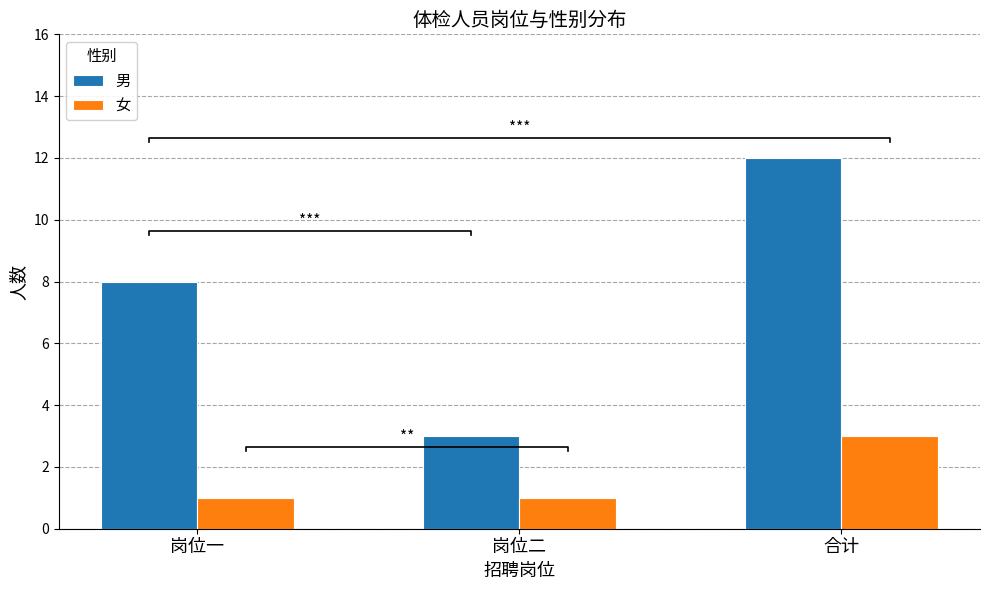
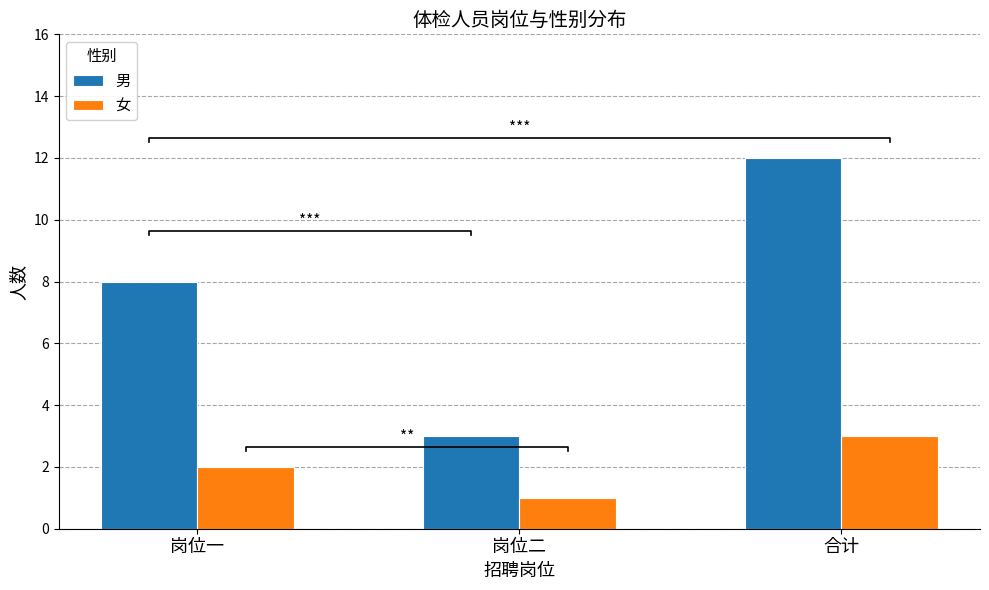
  {
    "男": {
      "岗位一": 8,
      "岗位二": 3,
      "合计": 12
    },
    "女": {
-     "岗位一": 1,
+     "岗位一": 2,
      "岗位二": 1,
      "合计": 3
    }
  }
